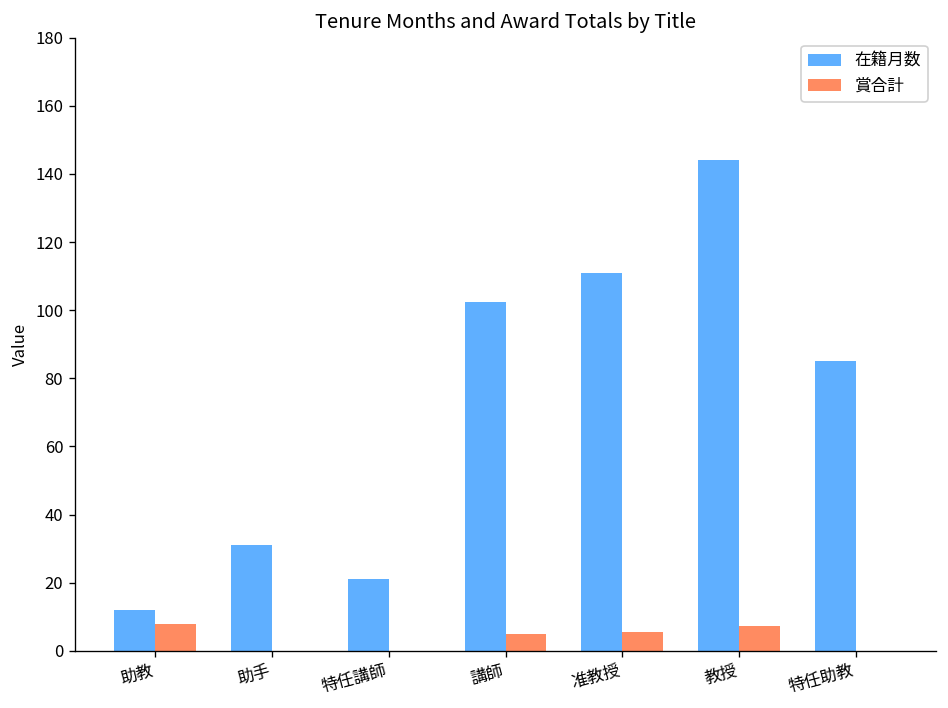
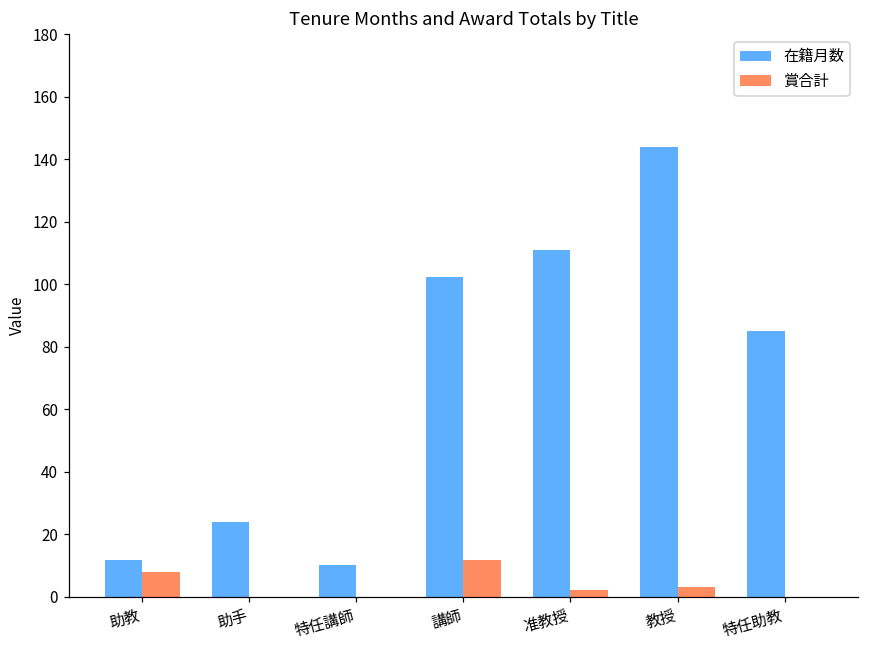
  {
    "在籍月数": {
      "助教": 12,
-     "助手": 31,
-     "特任講師": 21,
+     "助手": 24,
+     "特任講師": 10,
      "講師": 102,
      "准教授": 111,
      "教授": 144,
      "特任助教": 85
    },
    "賞合計": {
      "助教": 8,
      "助手": 0,
      "特任講師": 0,
-     "講師": 5,
-     "准教授": 6,
-     "教授": 7,
+     "講師": 12,
+     "准教授": 2,
+     "教授": 3,
      "特任助教": 0
    }
  }
